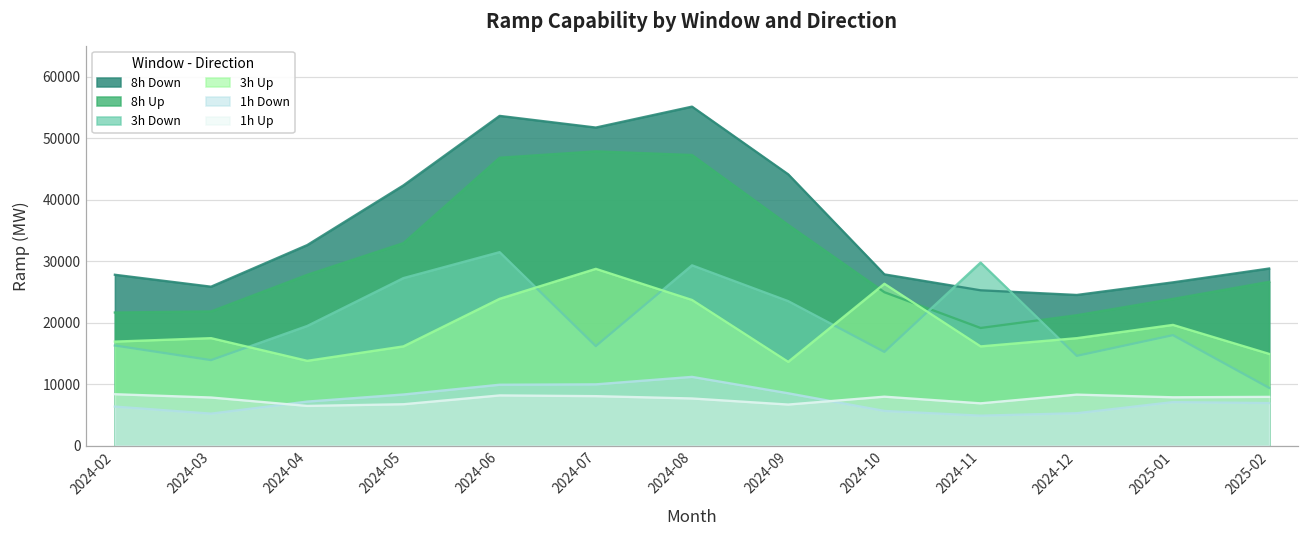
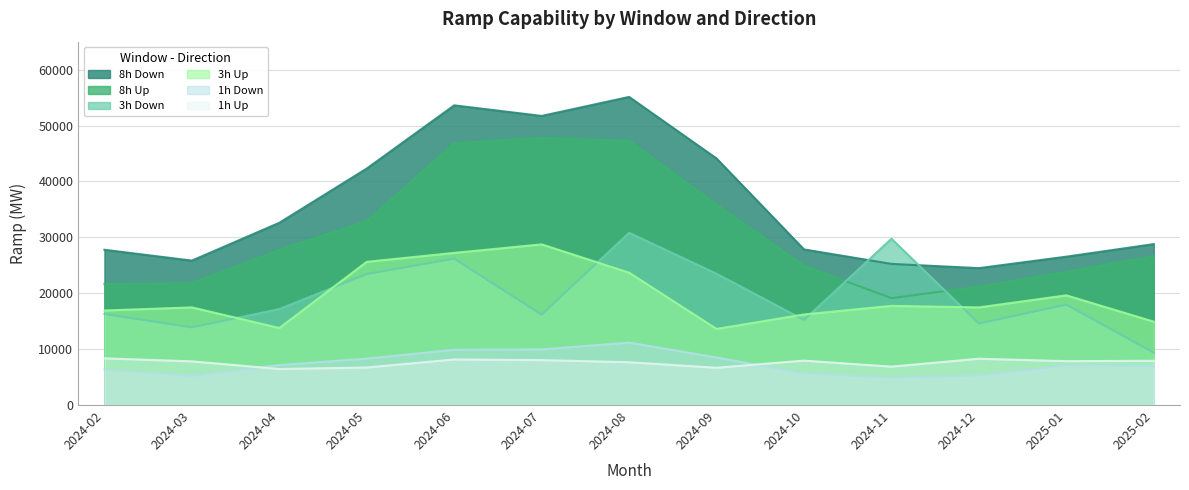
  {
    "3h Down": {
      "2024-02": 16000,
      "2024-03": 14000,
-     "2024-04": 19000,
-     "2024-05": 27000,
-     "2024-06": 31000,
+     "2024-04": 17000,
+     "2024-05": 23000,
+     "2024-06": 26000,
      "2024-07": 16000,
-     "2024-08": 29000,
+     "2024-08": 31000,
      "2024-09": 23000,
      "2024-10": 15000,
      "2024-11": 30000,
      "2024-12": 15000,
      "2025-01": 18000,
      "2025-02": 9000
    },
    "3h Up": {
      "2024-02": 17000,
      "2024-03": 17000,
      "2024-04": 14000,
-     "2024-05": 16000,
-     "2024-06": 24000,
+     "2024-05": 26000,
+     "2024-06": 27000,
      "2024-07": 29000,
      "2024-08": 24000,
      "2024-09": 14000,
-     "2024-10": 26000,
-     "2024-11": 16000,
+     "2024-10": 16000,
+     "2024-11": 18000,
      "2024-12": 17000,
      "2025-01": 20000,
      "2025-02": 15000
    }
  }
